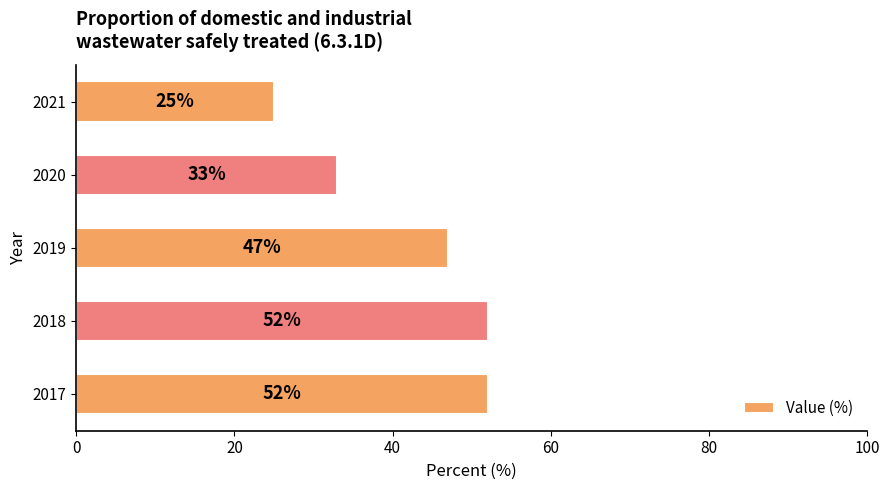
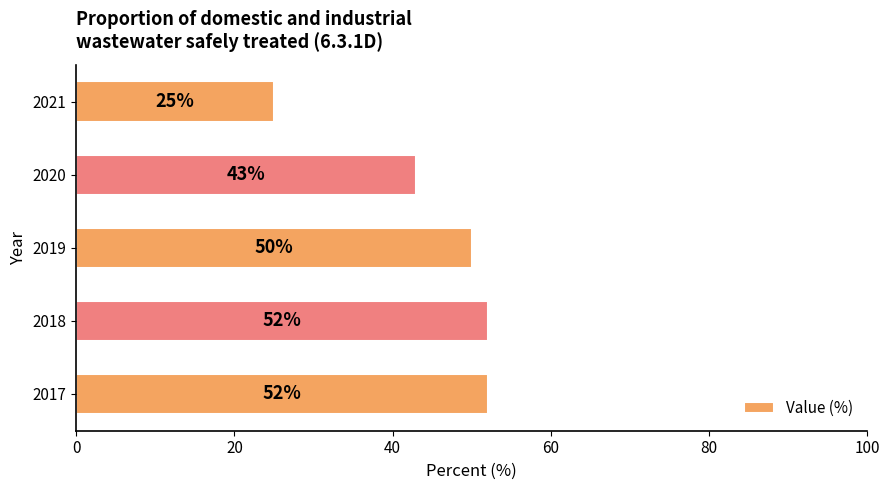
  {
    "2021": "25%",
-   "2020": "33%",
-   "2019": "47%",
+   "2020": "43%",
+   "2019": "50%",
    "2018": "52%",
    "2017": "52%"
  }
